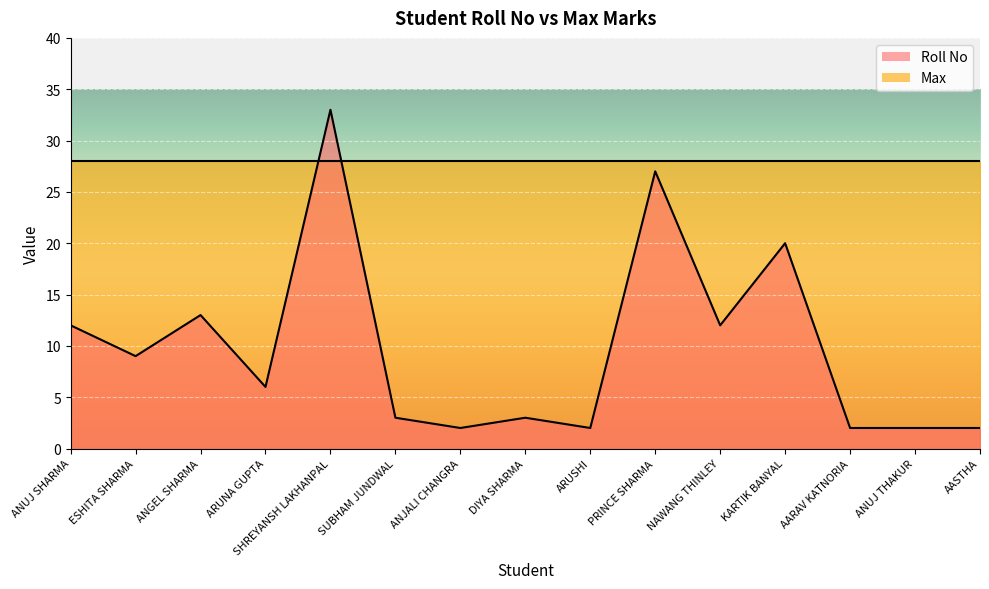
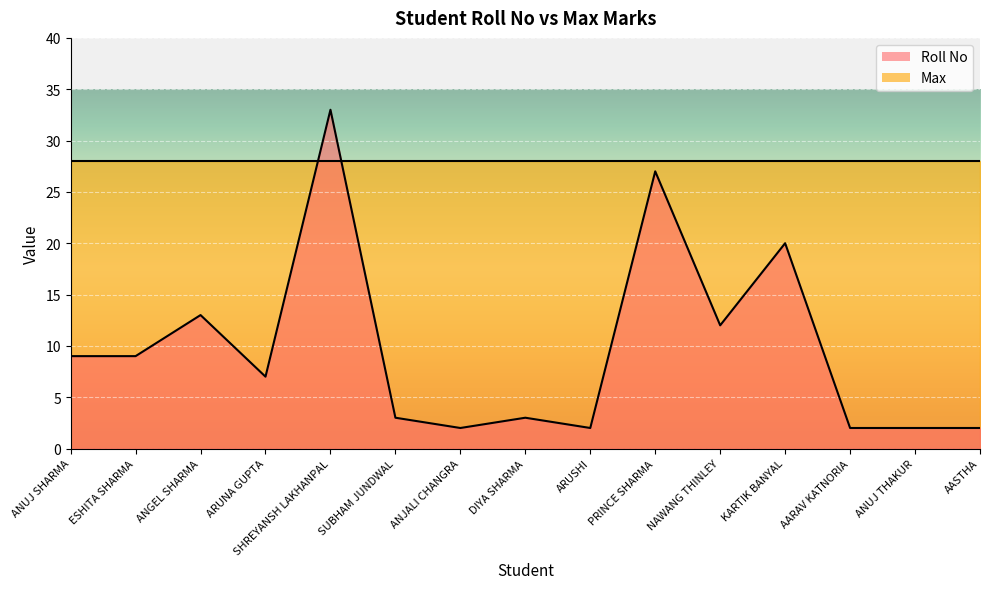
  {
    "Roll No": {
-     "ANUJ SHARMA": 12,
+     "ANUJ SHARMA": 9,
      "ESHITA SHARMA": 9,
      "ANGEL SHARMA": 13,
-     "ARUNA GUPTA": 6,
+     "ARUNA GUPTA": 7,
      "SHREYANSH LAKHANPAL": 33,
      "SUBHAM JUNDWAL": 3,
      "ANJALI CHANGRA": 2,
      "DIYA SHARMA": 3,
      "ARUSHI": 2,
      "PRINCE SHARMA": 27,
      "NAWANG THINLEY": 12,
      "KARTIK BANYAL": 20,
      "AARAV KATNORIA": 2,
      "ANUJ THAKUR": 2,
      "AASTHA": 2
    },
    "Max": {
      "ANUJ SHARMA": 28,
      "ESHITA SHARMA": 28,
      "ANGEL SHARMA": 28,
      "ARUNA GUPTA": 28,
      "SHREYANSH LAKHANPAL": 28,
      "SUBHAM JUNDWAL": 28,
      "ANJALI CHANGRA": 28,
      "DIYA SHARMA": 28,
      "ARUSHI": 28,
      "PRINCE SHARMA": 28,
      "NAWANG THINLEY": 28,
      "KARTIK BANYAL": 28,
      "AARAV KATNORIA": 28,
      "ANUJ THAKUR": 28,
      "AASTHA": 28
    }
  }
